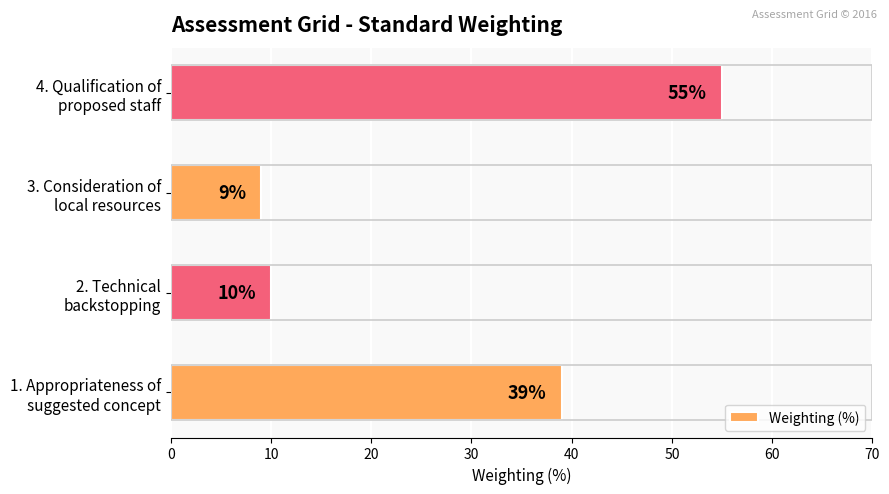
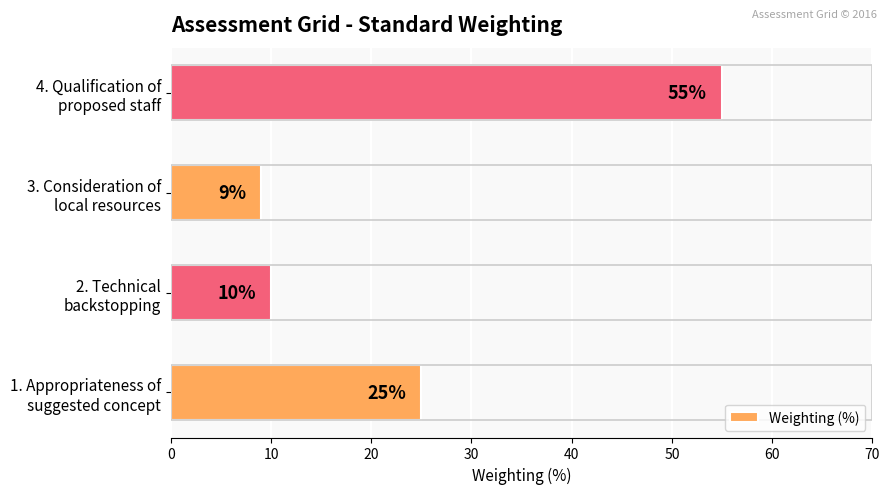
  {
    "4. Qualification of proposed staff": "55%",
    "3. Consideration of local resources": "9%",
    "2. Technical backstopping": "10%",
-   "1. Appropriateness of suggested concept": "39%"
+   "1. Appropriateness of suggested concept": "25%"
  }
